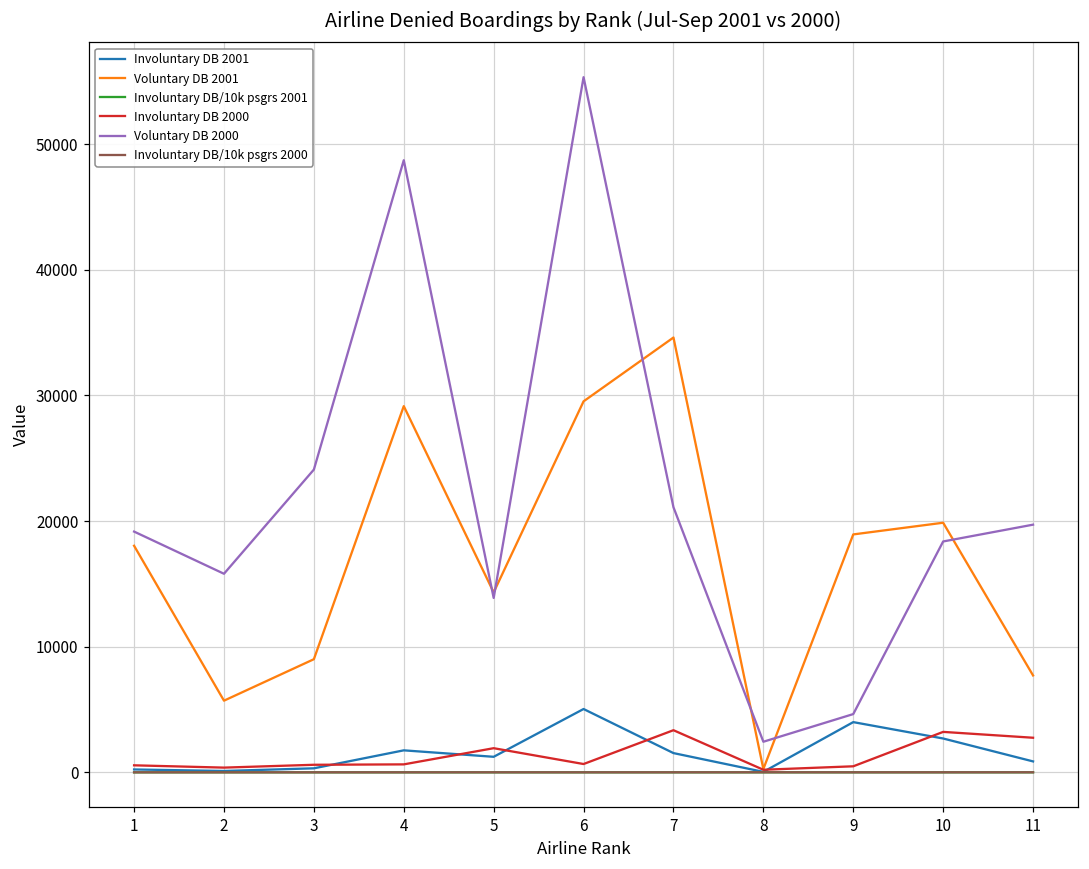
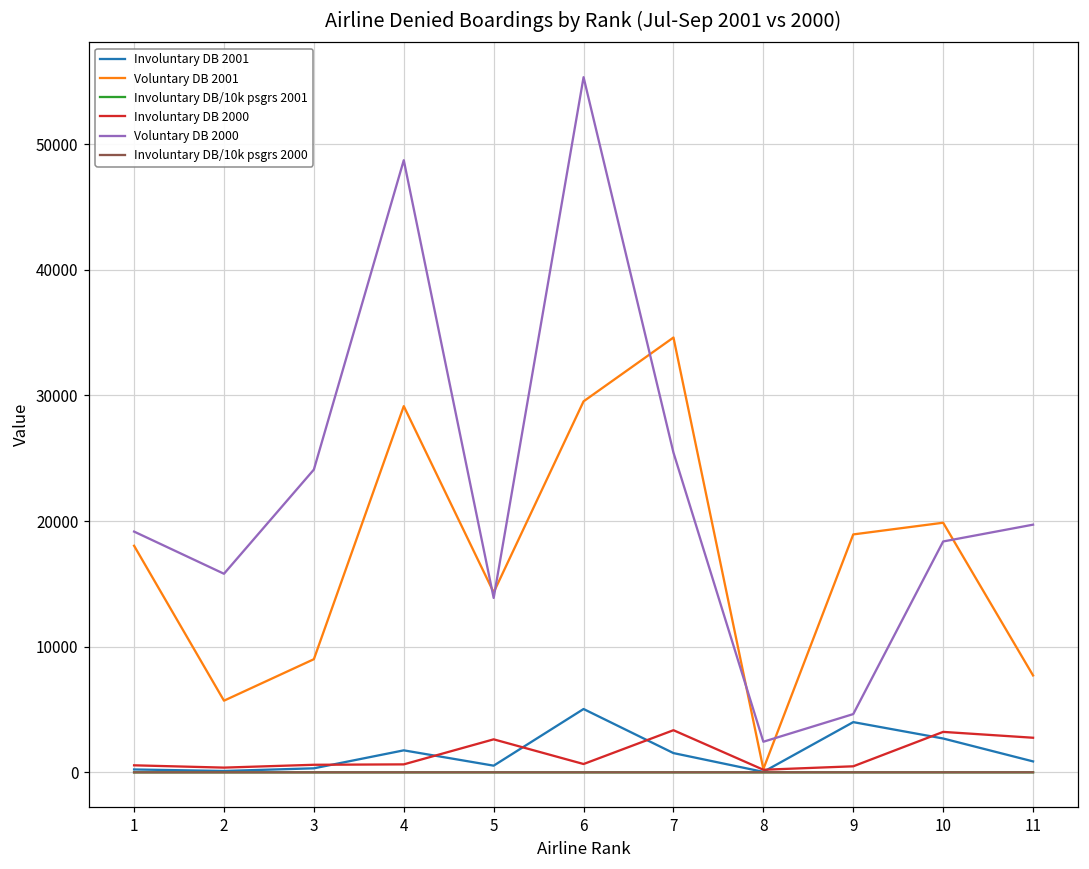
  {
    "Involuntary DB 2001": {
      "1": 200,
      "3": 300,
      "4": 1800,
-     "5": 1200,
+     "5": 500,
      "6": 5000,
      "7": 1500,
      "9": 4000,
      "10": 2700,
      "11": 900
    },
    "Voluntary DB 2001": {
      "1": 18000,
      "2": 5700,
      "3": 9000,
      "4": 29200,
      "5": 14300,
      "6": 29500,
      "7": 34600,
      "9": 18900,
      "10": 19900,
      "11": 7700
    },
    "Involuntary DB/10k psgrs 2000": {
      "1": 0,
      "3": 0,
      "4": 0,
      "5": 0,
      "6": 0,
      "7": 0,
      "9": 0,
      "10": 0,
      "11": 0
    },
    "Involuntary DB 2000": {
      "1": 600,
      "2": 400,
      "3": 600,
      "4": 600,
-     "5": 1900,
+     "5": 2600,
      "6": 700,
      "7": 3400,
      "9": 500,
      "10": 3200,
      "11": 2800
    },
    "Voluntary DB 2000": {
      "1": 19200,
      "2": 15800,
      "3": 24100,
      "4": 48700,
      "5": 13900,
      "6": 55300,
-     "7": 21100,
+     "7": 25500,
      "8": 2400,
      "9": 4600,
      "10": 18400,
      "11": 19700
    }
  }
